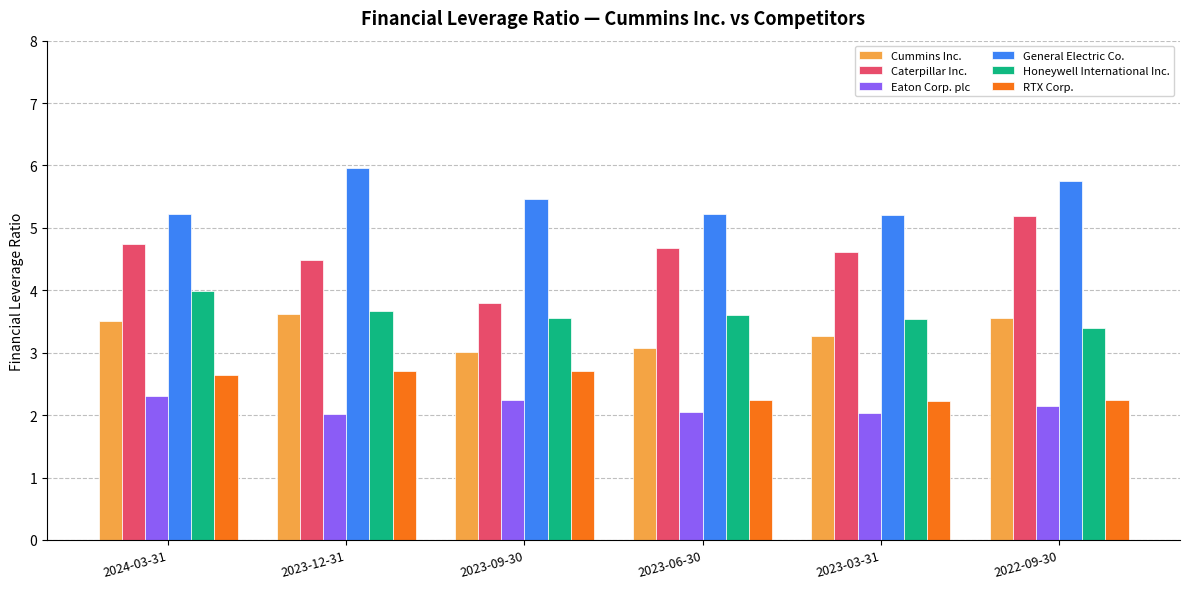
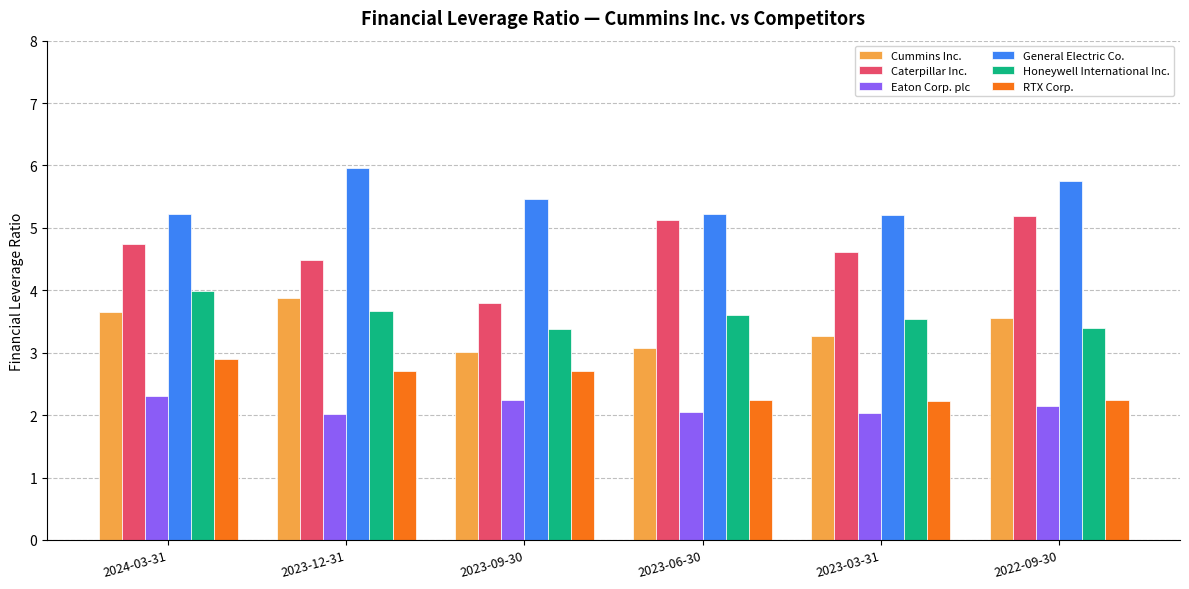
  {
    "Cummins Inc.": {
-     "2024-03-31": 3.5,
-     "2023-12-31": 3.6,
+     "2024-03-31": 3.7,
+     "2023-12-31": 3.9,
      "2023-09-30": 3.0,
      "2023-06-30": 3.1,
      "2023-03-31": 3.3,
      "2022-09-30": 3.6
    },
    "Caterpillar Inc.": {
      "2024-03-31": 4.8,
      "2023-12-31": 4.5,
      "2023-09-30": 3.8,
-     "2023-06-30": 4.7,
+     "2023-06-30": 5.1,
      "2023-03-31": 4.6,
      "2022-09-30": 5.2
    },
    "Eaton Corp. plc": {
      "2024-03-31": 2.3,
      "2023-12-31": 2.0,
      "2023-09-30": 2.2,
      "2023-06-30": 2.1,
      "2023-03-31": 2.0,
      "2022-09-30": 2.1
    },
    "General Electric Co.": {
      "2024-03-31": 5.2,
      "2023-12-31": 6.0,
      "2023-09-30": 5.5,
      "2023-06-30": 5.2,
      "2023-03-31": 5.2,
      "2022-09-30": 5.8
    },
    "Honeywell International Inc.": {
      "2024-03-31": 4.0,
      "2023-12-31": 3.7,
-     "2023-09-30": 3.6,
+     "2023-09-30": 3.4,
      "2023-06-30": 3.6,
      "2023-03-31": 3.5,
      "2022-09-30": 3.4
    },
    "RTX Corp.": {
-     "2024-03-31": 2.7,
+     "2024-03-31": 2.9,
      "2023-12-31": 2.7,
      "2023-09-30": 2.7,
      "2023-06-30": 2.2,
      "2023-03-31": 2.2,
      "2022-09-30": 2.3
    }
  }
